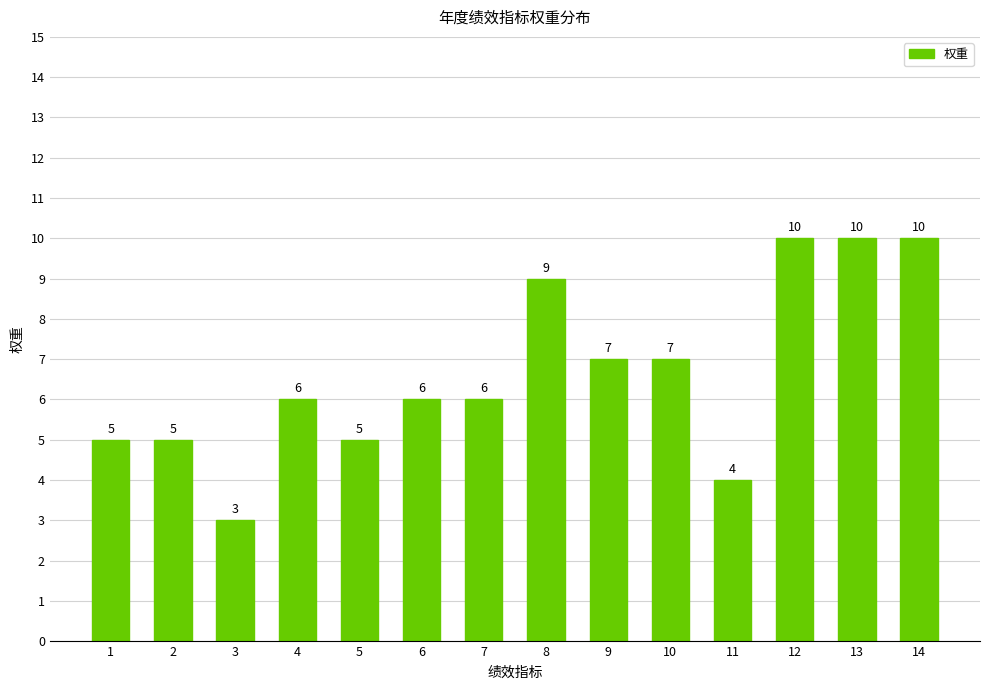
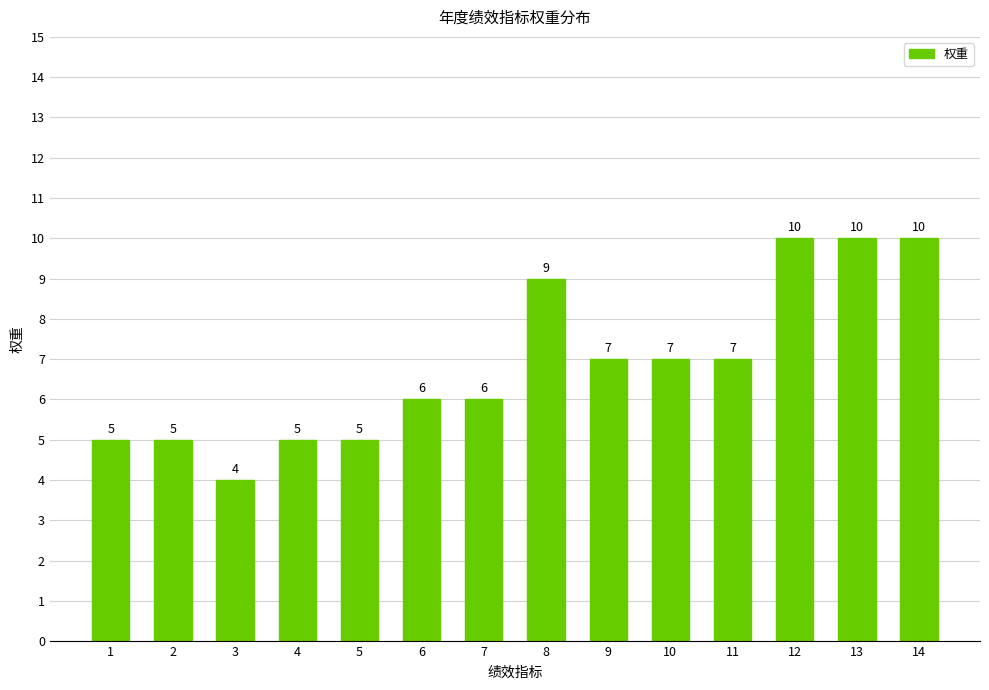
  {
    "1": 5,
    "2": 5,
-   "3": 3,
-   "4": 6,
+   "3": 4,
+   "4": 5,
    "5": 5,
    "6": 6,
    "7": 6,
    "8": 9,
    "9": 7,
    "10": 7,
-   "11": 4,
+   "11": 7,
    "12": 10,
    "13": 10,
    "14": 10
  }
